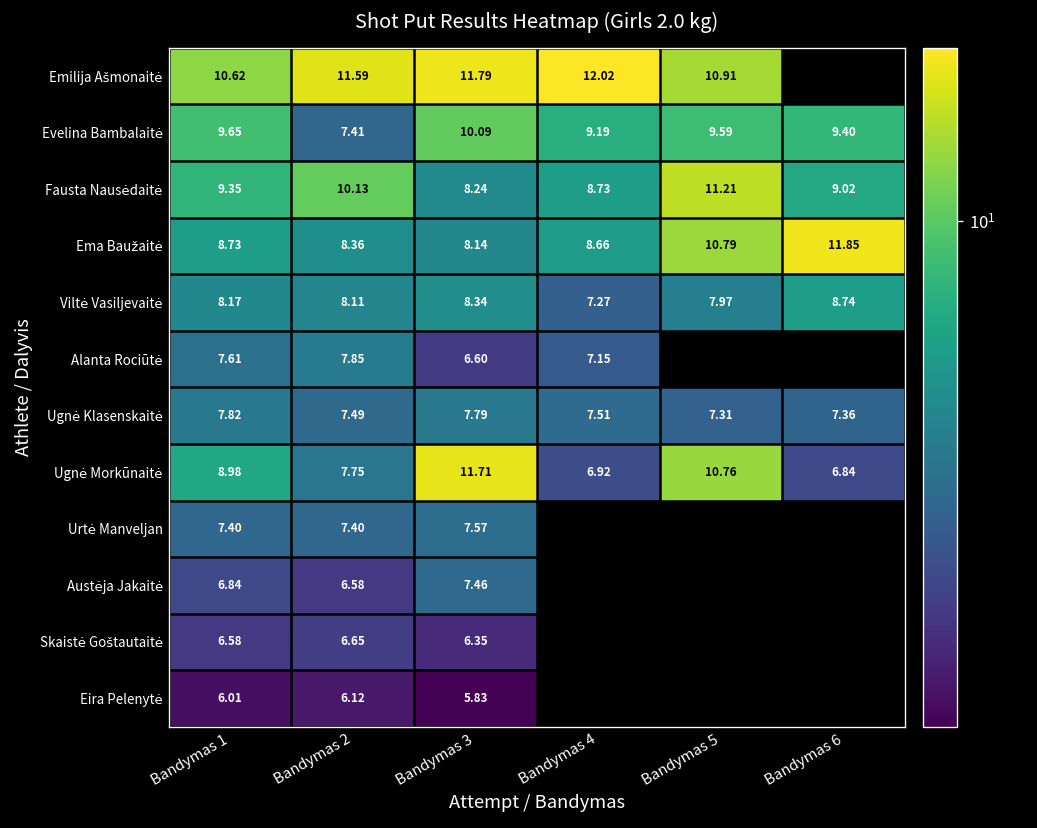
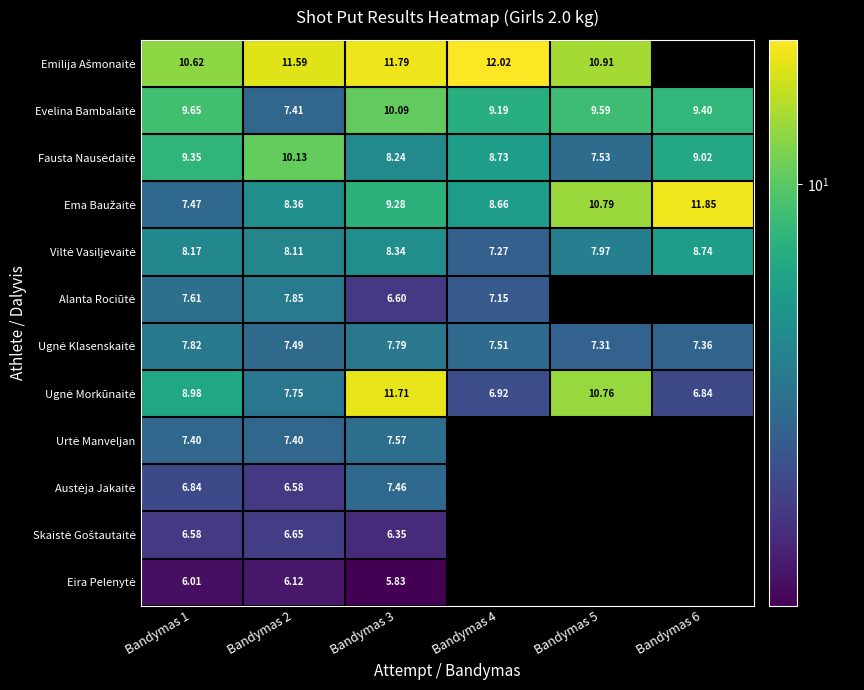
  {
    "Emilija Ašmonaitė": {
      "Bandymas 1": 10.62,
      "Bandymas 2": 11.59,
      "Bandymas 3": 11.79,
      "Bandymas 4": 12.02,
      "Bandymas 5": 10.91
    },
    "Evelina Bambalaitė": {
      "Bandymas 1": 9.65,
      "Bandymas 2": 7.41,
      "Bandymas 3": 10.09,
      "Bandymas 4": 9.19,
      "Bandymas 5": 9.59,
      "Bandymas 6": 9.40
    },
    "Fausta Nausėdaitė": {
      "Bandymas 1": 9.35,
      "Bandymas 2": 10.13,
      "Bandymas 3": 8.24,
      "Bandymas 4": 8.73,
-     "Bandymas 5": 11.21,
+     "Bandymas 5": 7.53,
      "Bandymas 6": 9.02
    },
    "Ema Baužaitė": {
-     "Bandymas 1": 8.73,
+     "Bandymas 1": 7.47,
      "Bandymas 2": 8.36,
-     "Bandymas 3": 8.14,
+     "Bandymas 3": 9.28,
      "Bandymas 4": 8.66,
      "Bandymas 5": 10.79,
      "Bandymas 6": 11.85
    },
    "Viltė Vasiljevaitė": {
      "Bandymas 1": 8.17,
      "Bandymas 2": 8.11,
      "Bandymas 3": 8.34,
      "Bandymas 4": 7.27,
      "Bandymas 5": 7.97,
      "Bandymas 6": 8.74
    },
    "Alanta Rociūtė": {
      "Bandymas 1": 7.61,
      "Bandymas 2": 7.85,
      "Bandymas 3": 6.60,
      "Bandymas 4": 7.15
    },
    "Ugnė Klasenskaitė": {
      "Bandymas 1": 7.82,
      "Bandymas 2": 7.49,
      "Bandymas 3": 7.79,
      "Bandymas 4": 7.51,
      "Bandymas 5": 7.31,
      "Bandymas 6": 7.36
    },
    "Ugnė Morkūnaitė": {
      "Bandymas 1": 8.98,
      "Bandymas 2": 7.75,
      "Bandymas 3": 11.71,
      "Bandymas 4": 6.92,
      "Bandymas 5": 10.76,
      "Bandymas 6": 6.84
    },
    "Urtė Manveljan": {
      "Bandymas 1": 7.40,
      "Bandymas 2": 7.40,
      "Bandymas 3": 7.57
    },
    "Austėja Jakaitė": {
      "Bandymas 1": 6.84,
      "Bandymas 2": 6.58,
      "Bandymas 3": 7.46
    },
    "Skaistė Goštautaitė": {
      "Bandymas 1": 6.58,
      "Bandymas 2": 6.65,
      "Bandymas 3": 6.35
    },
    "Eira Pelenytė": {
      "Bandymas 1": 6.01,
      "Bandymas 2": 6.12,
      "Bandymas 3": 5.83
    }
  }
